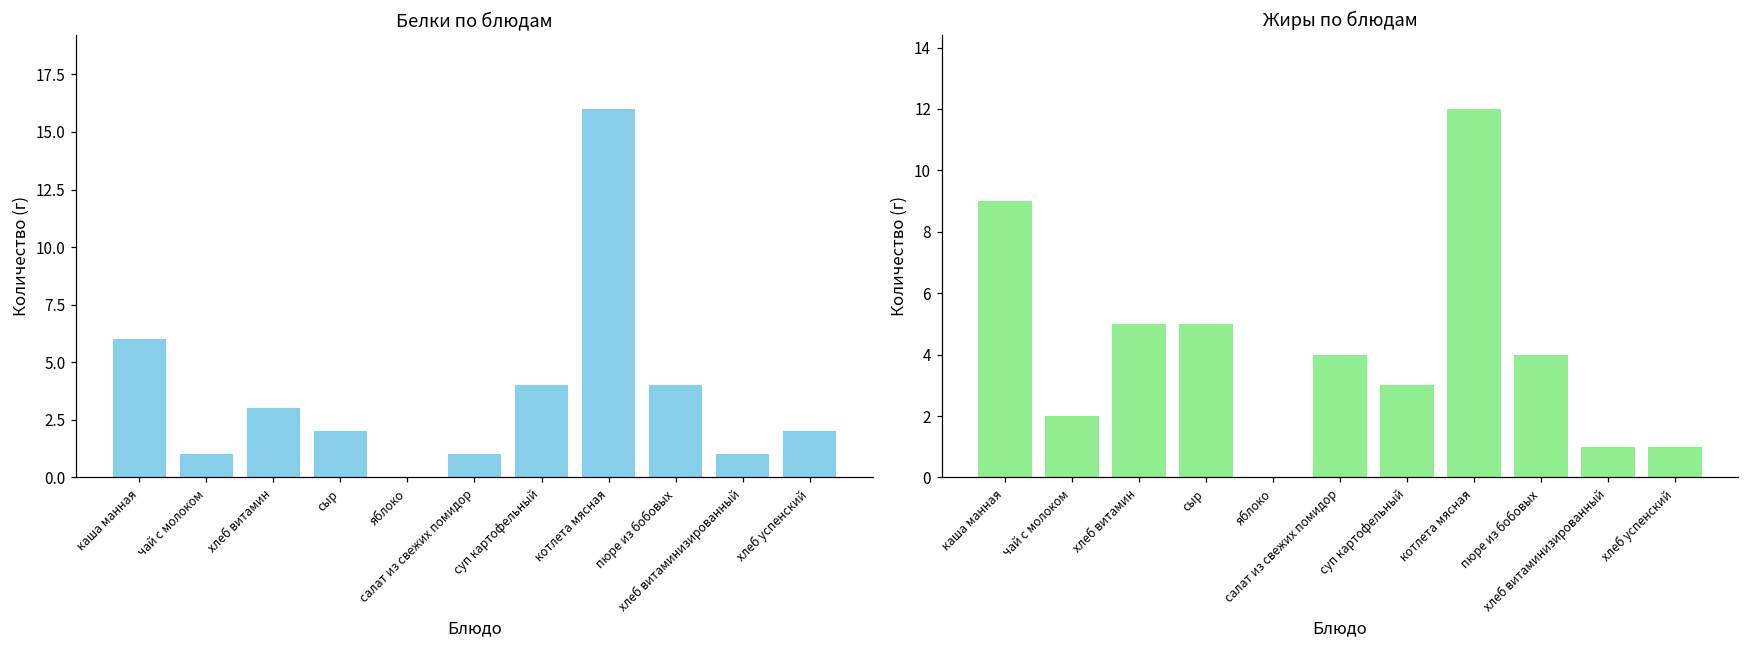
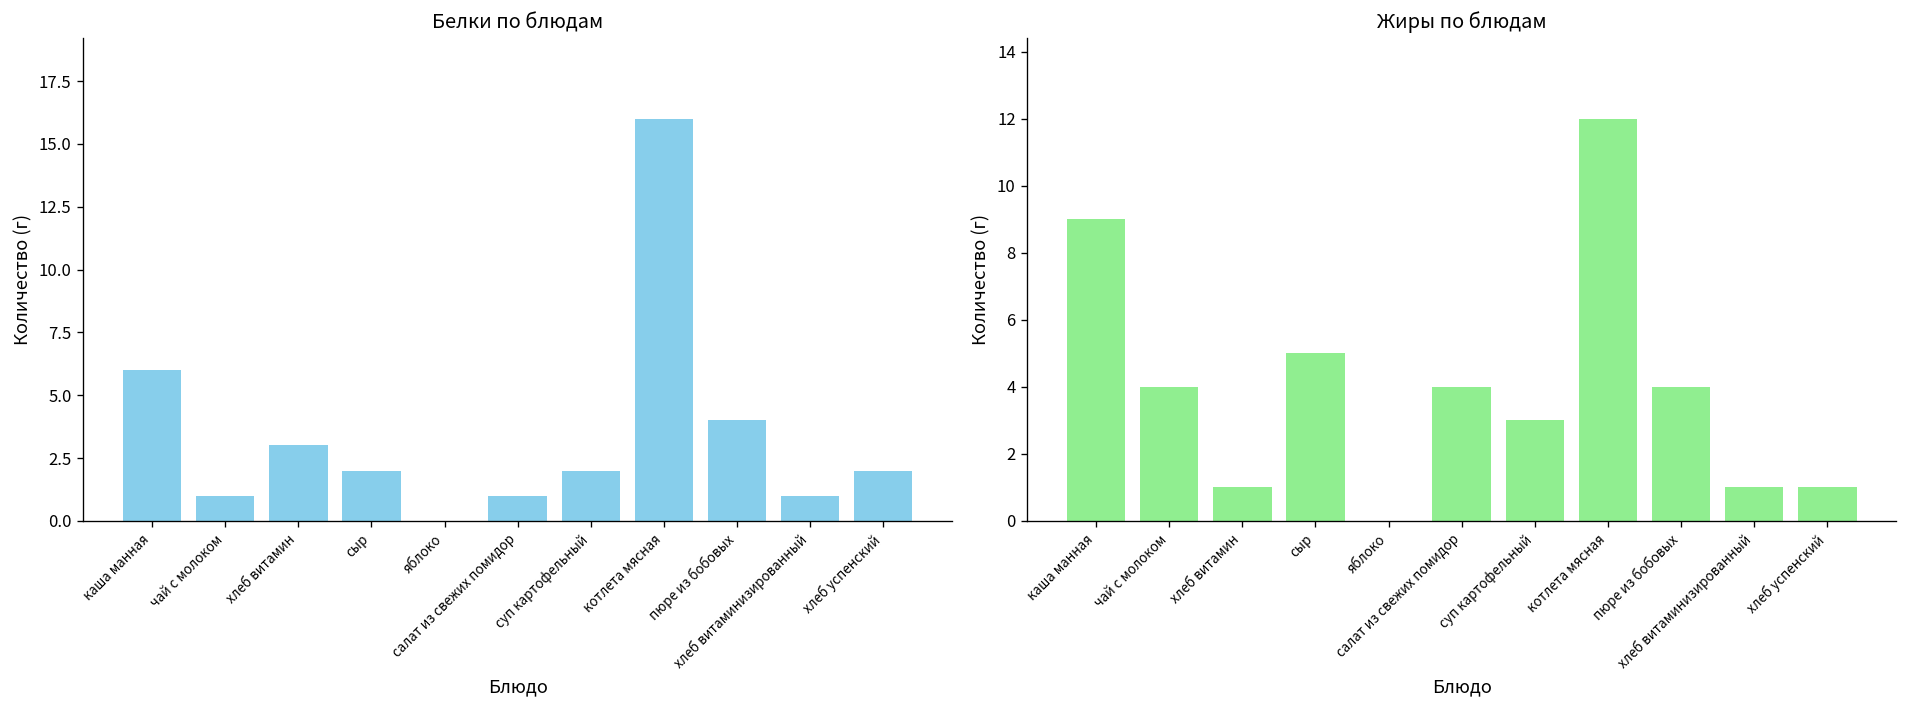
  {
    "Белки по блюдам": {
      "каша манная": 6,
      "чай с молоком": 1,
      "хлеб витамин": 3,
      "сыр": 2,
      "яблоко": 0,
      "салат из свежих помидор": 1,
-     "суп картофельный": 4,
+     "суп картофельный": 2,
      "котлета мясная": 16,
      "пюре из бобовых": 4,
      "хлеб витаминизированный": 1,
      "хлеб успенский": 2
    },
    "Жиры по блюдам": {
      "каша манная": 9,
-     "чай с молоком": 2,
-     "хлеб витамин": 5,
+     "чай с молоком": 4,
+     "хлеб витамин": 1,
      "сыр": 5,
      "яблоко": 0,
      "салат из свежих помидор": 4,
      "суп картофельный": 3,
      "котлета мясная": 12,
      "пюре из бобовых": 4,
      "хлеб витаминизированный": 1,
      "хлеб успенский": 1
    }
  }
